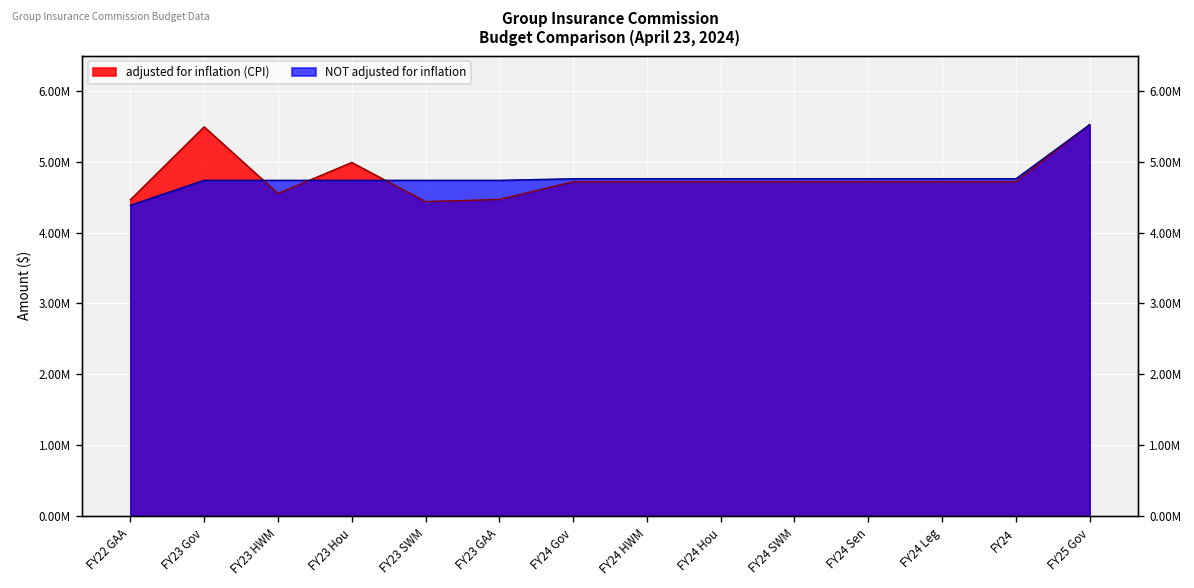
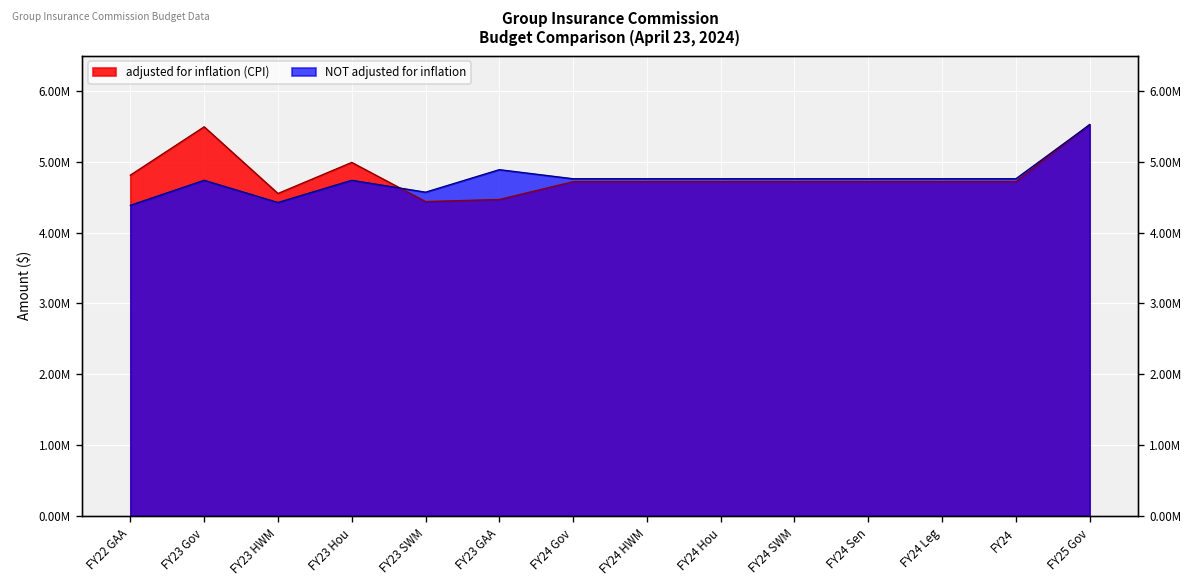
  {
    "adjusted for inflation (CPI)": {
-     "FY22 GAA": 4500000,
+     "FY22 GAA": 4800000,
      "FY23 Gov": 5500000,
      "FY23 HWM": 4600000,
      "FY23 Hou": 5000000,
      "FY23 SWM": 4400000,
      "FY23 GAA": 4500000
    },
    "NOT adjusted for inflation": {
      "FY22 GAA": 4400000,
      "FY23 Gov": 4700000,
-     "FY23 HWM": 4700000,
+     "FY23 HWM": 4400000,
      "FY23 Hou": 4700000,
-     "FY23 SWM": 4700000,
-     "FY23 GAA": 4700000
+     "FY23 SWM": 4600000,
+     "FY23 GAA": 4900000
    }
  }
